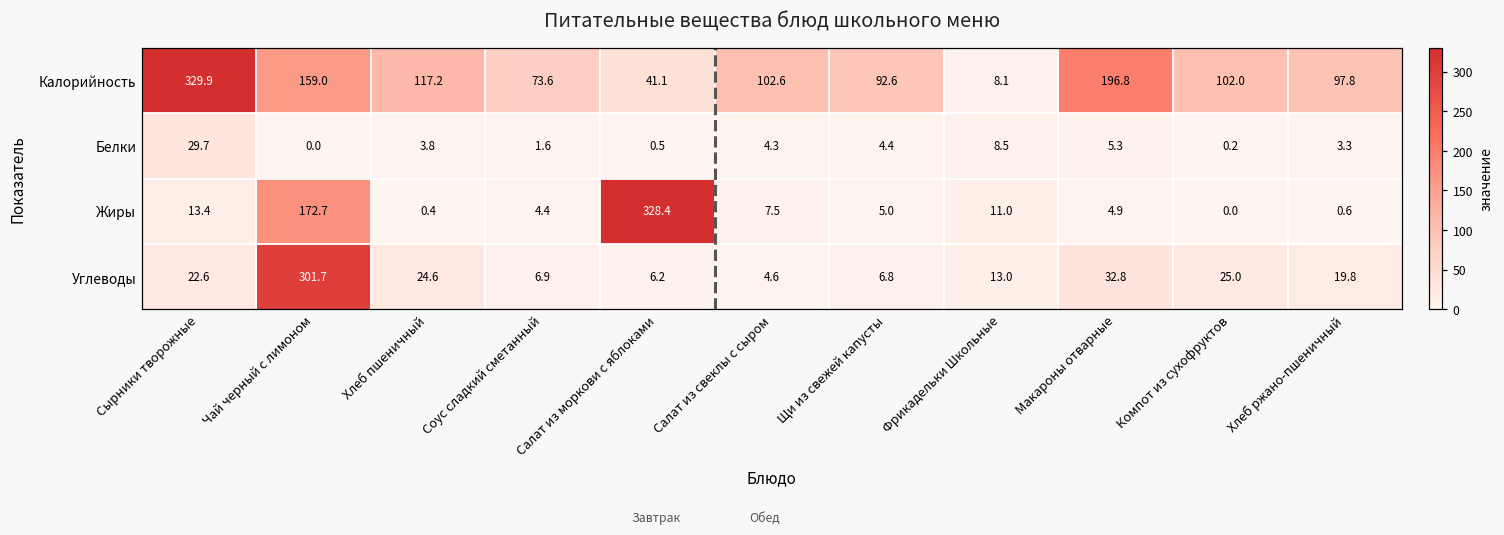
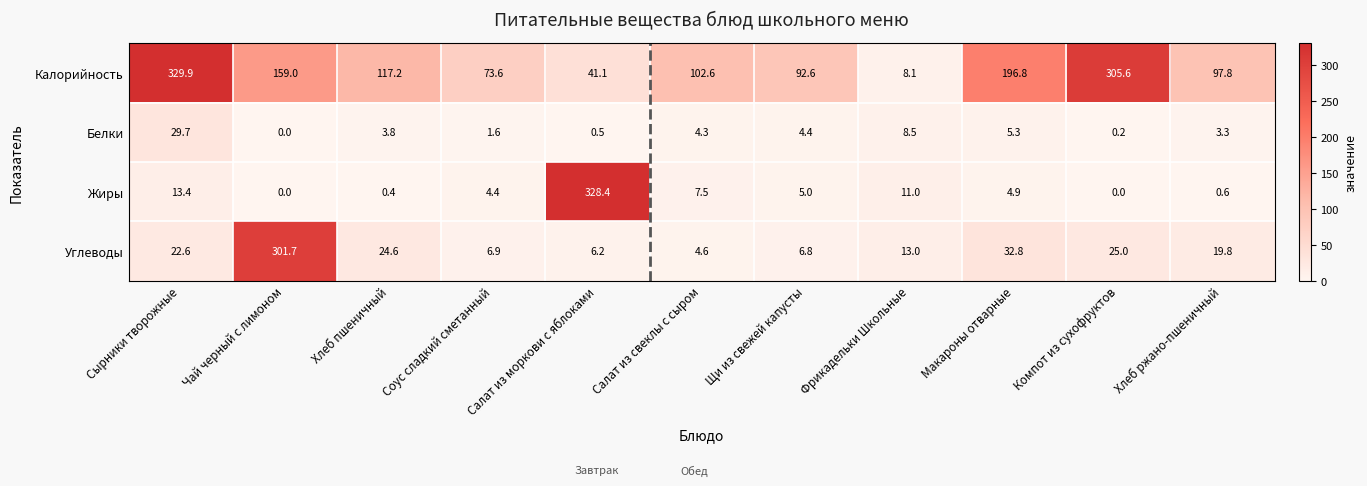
  {
    "Калорийность": {
      "Сырники творожные": 329.9,
      "Чай черный с лимоном": 159.0,
      "Хлеб пшеничный": 117.2,
      "Соус сладкий сметанный": 73.6,
      "Салат из моркови с яблоками": 41.1,
      "Салат из свеклы с сыром": 102.6,
      "Щи из свежей капусты": 92.6,
      "Фрикадельки Школьные": 8.1,
      "Макароны отварные": 196.8,
-     "Компот из сухофруктов": 102.0,
+     "Компот из сухофруктов": 305.6,
      "Хлеб ржано-пшеничный": 97.8
    },
    "Белки": {
      "Сырники творожные": 29.7,
      "Чай черный с лимоном": 0.0,
      "Хлеб пшеничный": 3.8,
      "Соус сладкий сметанный": 1.6,
      "Салат из моркови с яблоками": 0.5,
      "Салат из свеклы с сыром": 4.3,
      "Щи из свежей капусты": 4.4,
      "Фрикадельки Школьные": 8.5,
      "Макароны отварные": 5.3,
      "Компот из сухофруктов": 0.2,
      "Хлеб ржано-пшеничный": 3.3
    },
    "Жиры": {
      "Сырники творожные": 13.4,
-     "Чай черный с лимоном": 172.7,
+     "Чай черный с лимоном": 0.0,
      "Хлеб пшеничный": 0.4,
      "Соус сладкий сметанный": 4.4,
      "Салат из моркови с яблоками": 328.4,
      "Салат из свеклы с сыром": 7.5,
      "Щи из свежей капусты": 5.0,
      "Фрикадельки Школьные": 11.0,
      "Макароны отварные": 4.9,
      "Компот из сухофруктов": 0.0,
      "Хлеб ржано-пшеничный": 0.6
    },
    "Углеводы": {
      "Сырники творожные": 22.6,
      "Чай черный с лимоном": 301.7,
      "Хлеб пшеничный": 24.6,
      "Соус сладкий сметанный": 6.9,
      "Салат из моркови с яблоками": 6.2,
      "Салат из свеклы с сыром": 4.6,
      "Щи из свежей капусты": 6.8,
      "Фрикадельки Школьные": 13.0,
      "Макароны отварные": 32.8,
      "Компот из сухофруктов": 25.0,
      "Хлеб ржано-пшеничный": 19.8
    }
  }
